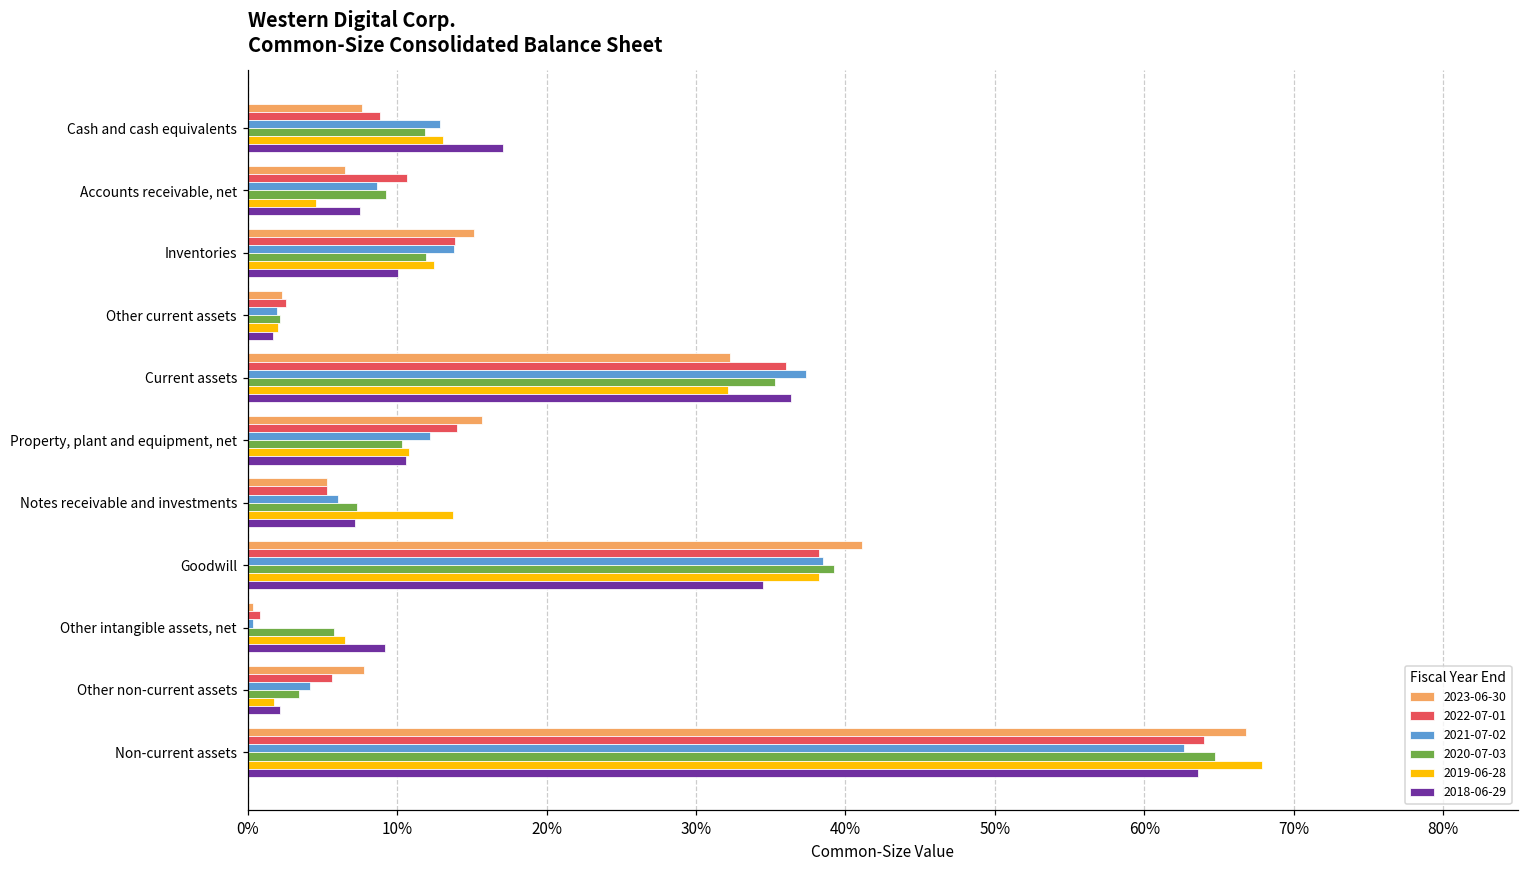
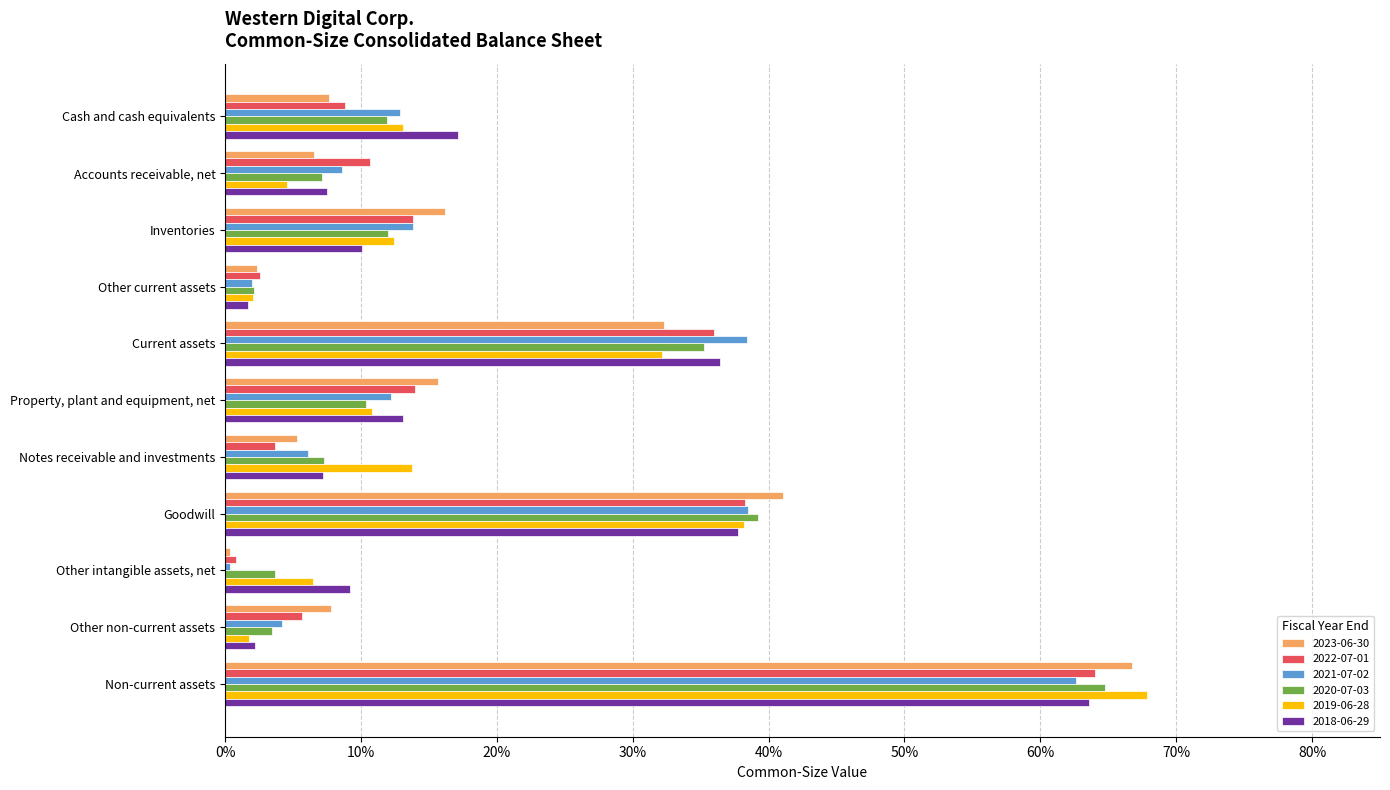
  {
    "2023-06-30": {
      "Cash and cash equivalents": "7.6%",
      "Accounts receivable, net": "6.5%",
-     "Inventories": "15.1%",
+     "Inventories": "16.2%",
      "Other current assets": "2.3%",
      "Current assets": "32.3%",
      "Property, plant and equipment, net": "15.7%",
      "Notes receivable and investments": "5.3%",
      "Goodwill": "41.1%",
      "Other intangible assets, net": "0.3%",
      "Other non-current assets": "7.8%",
      "Non-current assets": "66.8%"
    },
    "2022-07-01": {
      "Cash and cash equivalents": "8.9%",
      "Accounts receivable, net": "10.7%",
      "Inventories": "13.9%",
      "Other current assets": "2.6%",
      "Current assets": "36.0%",
      "Property, plant and equipment, net": "14.0%",
-     "Notes receivable and investments": "5.3%",
+     "Notes receivable and investments": "3.7%",
      "Goodwill": "38.2%",
      "Other intangible assets, net": "0.8%",
      "Other non-current assets": "5.7%",
      "Non-current assets": "64.0%"
    },
    "2021-07-02": {
      "Cash and cash equivalents": "12.9%",
      "Accounts receivable, net": "8.6%",
      "Inventories": "13.8%",
      "Other current assets": "2.0%",
-     "Current assets": "37.3%",
+     "Current assets": "38.4%",
      "Property, plant and equipment, net": "12.2%",
      "Notes receivable and investments": "6.1%",
      "Goodwill": "38.5%",
      "Other intangible assets, net": "0.3%",
      "Other non-current assets": "4.2%",
      "Non-current assets": "62.7%"
    },
    "2020-07-03": {
      "Cash and cash equivalents": "11.9%",
-     "Accounts receivable, net": "9.3%",
+     "Accounts receivable, net": "7.2%",
      "Inventories": "12.0%",
      "Other current assets": "2.2%",
      "Current assets": "35.3%",
      "Property, plant and equipment, net": "10.4%",
      "Notes receivable and investments": "7.3%",
      "Goodwill": "39.2%",
-     "Other intangible assets, net": "5.8%",
+     "Other intangible assets, net": "3.7%",
      "Other non-current assets": "3.4%",
      "Non-current assets": "64.7%"
    },
    "2019-06-28": {
      "Cash and cash equivalents": "13.1%",
      "Accounts receivable, net": "4.6%",
      "Inventories": "12.5%",
      "Other current assets": "2.0%",
      "Current assets": "32.2%",
      "Property, plant and equipment, net": "10.8%",
      "Notes receivable and investments": "13.7%",
      "Goodwill": "38.2%",
      "Other intangible assets, net": "6.5%",
      "Other non-current assets": "1.8%",
      "Non-current assets": "67.9%"
    },
    "2018-06-29": {
      "Cash and cash equivalents": "17.1%",
      "Accounts receivable, net": "7.5%",
      "Inventories": "10.1%",
      "Other current assets": "1.7%",
      "Current assets": "36.4%",
-     "Property, plant and equipment, net": "10.6%",
+     "Property, plant and equipment, net": "13.1%",
      "Notes receivable and investments": "7.2%",
-     "Goodwill": "34.5%",
+     "Goodwill": "37.7%",
      "Other intangible assets, net": "9.2%",
      "Other non-current assets": "2.2%",
      "Non-current assets": "63.6%"
    }
  }
